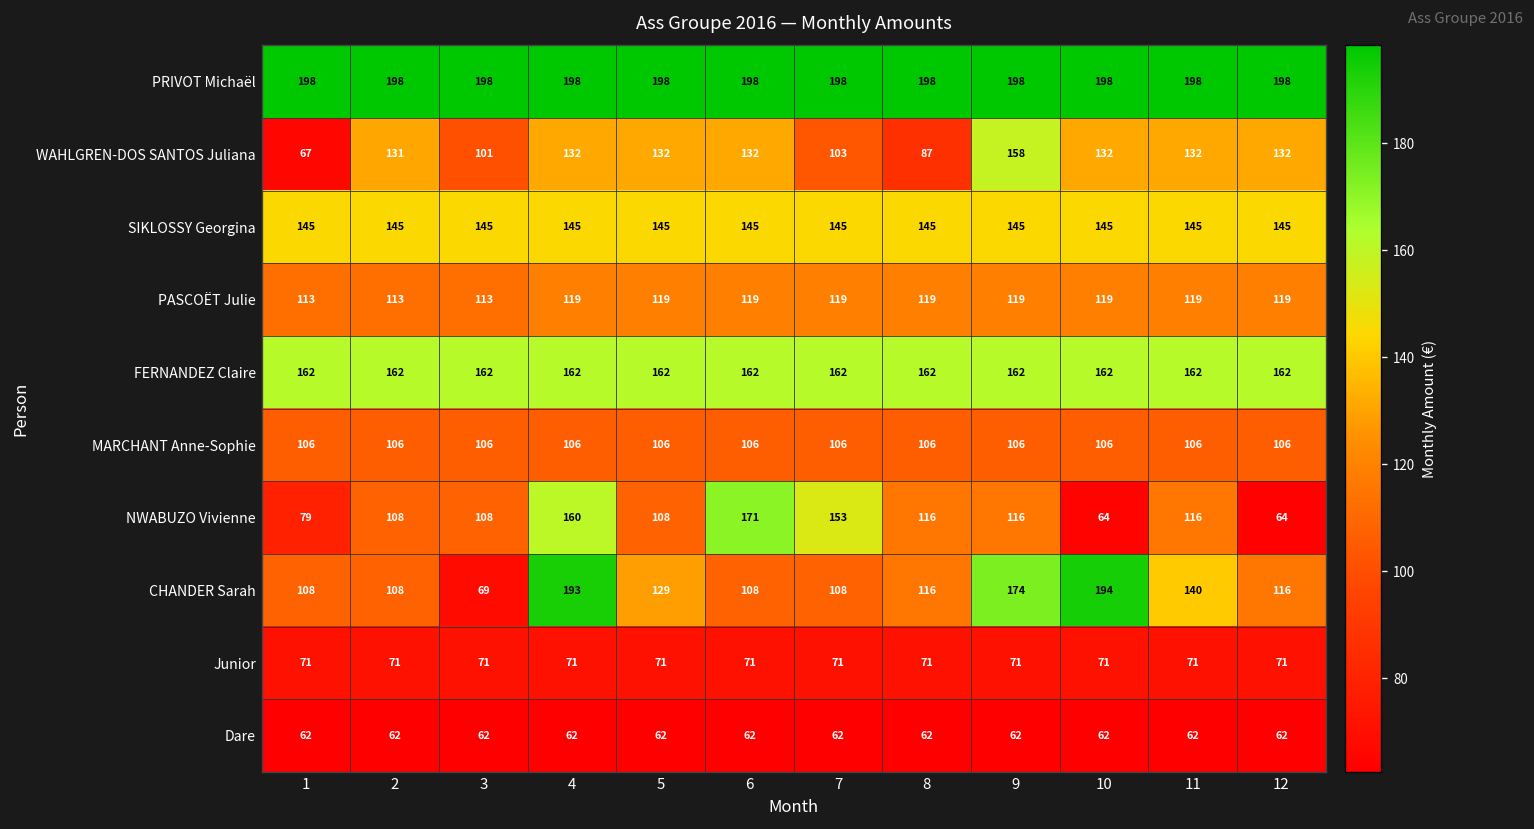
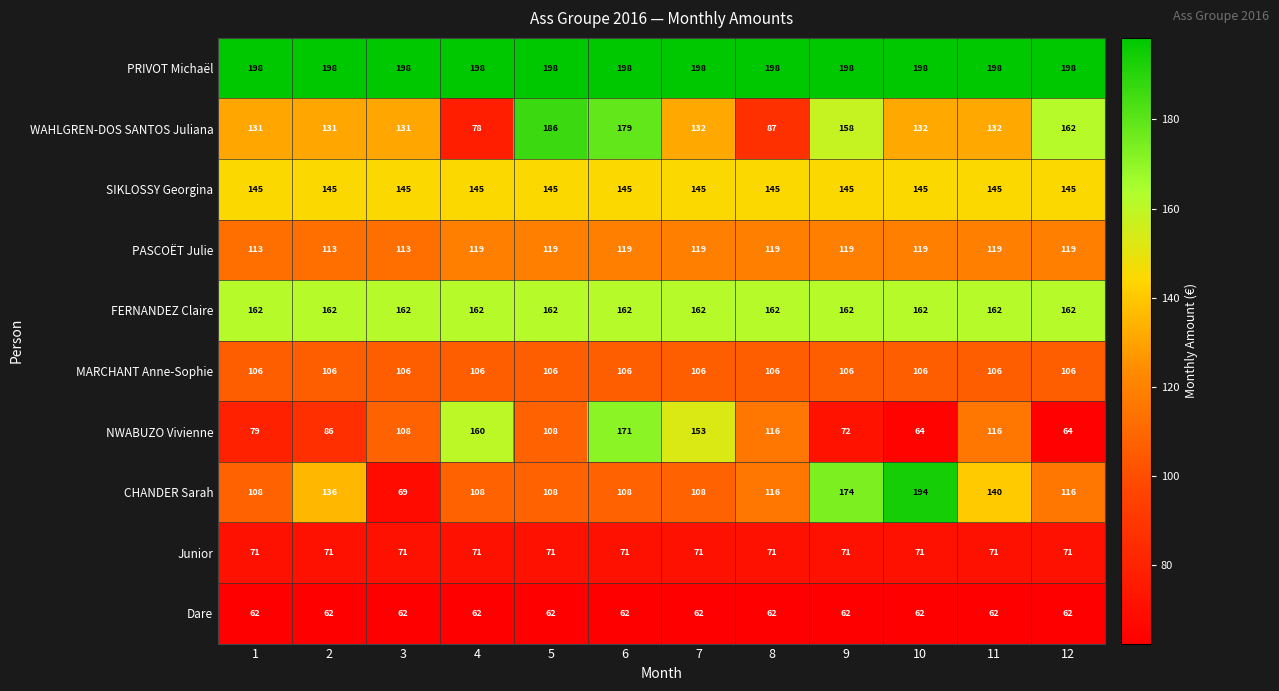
  {
    "PRIVOT Michaël": {
      "1": 198,
      "2": 198,
      "3": 198,
      "4": 198,
      "5": 198,
      "6": 198,
      "7": 198,
      "8": 198,
      "9": 198,
      "10": 198,
      "11": 198,
      "12": 198
    },
    "WAHLGREN-DOS SANTOS Juliana": {
-     "1": 67,
+     "1": 131,
      "2": 131,
-     "3": 101,
-     "4": 132,
-     "5": 132,
-     "6": 132,
-     "7": 103,
+     "3": 131,
+     "4": 78,
+     "5": 186,
+     "6": 179,
+     "7": 132,
      "8": 87,
      "9": 158,
      "10": 132,
      "11": 132,
-     "12": 132
+     "12": 162
    },
    "SIKLOSSY Georgina": {
      "1": 145,
      "2": 145,
      "3": 145,
      "4": 145,
      "5": 145,
      "6": 145,
      "7": 145,
      "8": 145,
      "9": 145,
      "10": 145,
      "11": 145,
      "12": 145
    },
    "PASCOËT Julie": {
      "1": 113,
      "2": 113,
      "3": 113,
      "4": 119,
      "5": 119,
      "6": 119,
      "7": 119,
      "8": 119,
      "9": 119,
      "10": 119,
      "11": 119,
      "12": 119
    },
    "FERNANDEZ Claire": {
      "1": 162,
      "2": 162,
      "3": 162,
      "4": 162,
      "5": 162,
      "6": 162,
      "7": 162,
      "8": 162,
      "9": 162,
      "10": 162,
      "11": 162,
      "12": 162
    },
    "MARCHANT Anne-Sophie": {
      "1": 106,
      "2": 106,
      "3": 106,
      "4": 106,
      "5": 106,
      "6": 106,
      "7": 106,
      "8": 106,
      "9": 106,
      "10": 106,
      "11": 106,
      "12": 106
    },
    "NWABUZO Vivienne": {
      "1": 79,
-     "2": 108,
+     "2": 86,
      "3": 108,
      "4": 160,
      "5": 108,
      "6": 171,
      "7": 153,
      "8": 116,
-     "9": 116,
+     "9": 72,
      "10": 64,
      "11": 116,
      "12": 64
    },
    "CHANDER Sarah": {
      "1": 108,
-     "2": 108,
+     "2": 136,
      "3": 69,
-     "4": 193,
-     "5": 129,
+     "4": 108,
+     "5": 108,
      "6": 108,
      "7": 108,
      "8": 116,
      "9": 174,
      "10": 194,
      "11": 140,
      "12": 116
    },
    "Junior": {
      "1": 71,
      "2": 71,
      "3": 71,
      "4": 71,
      "5": 71,
      "6": 71,
      "7": 71,
      "8": 71,
      "9": 71,
      "10": 71,
      "11": 71,
      "12": 71
    },
    "Dare": {
      "1": 62,
      "2": 62,
      "3": 62,
      "4": 62,
      "5": 62,
      "6": 62,
      "7": 62,
      "8": 62,
      "9": 62,
      "10": 62,
      "11": 62,
      "12": 62
    }
  }
